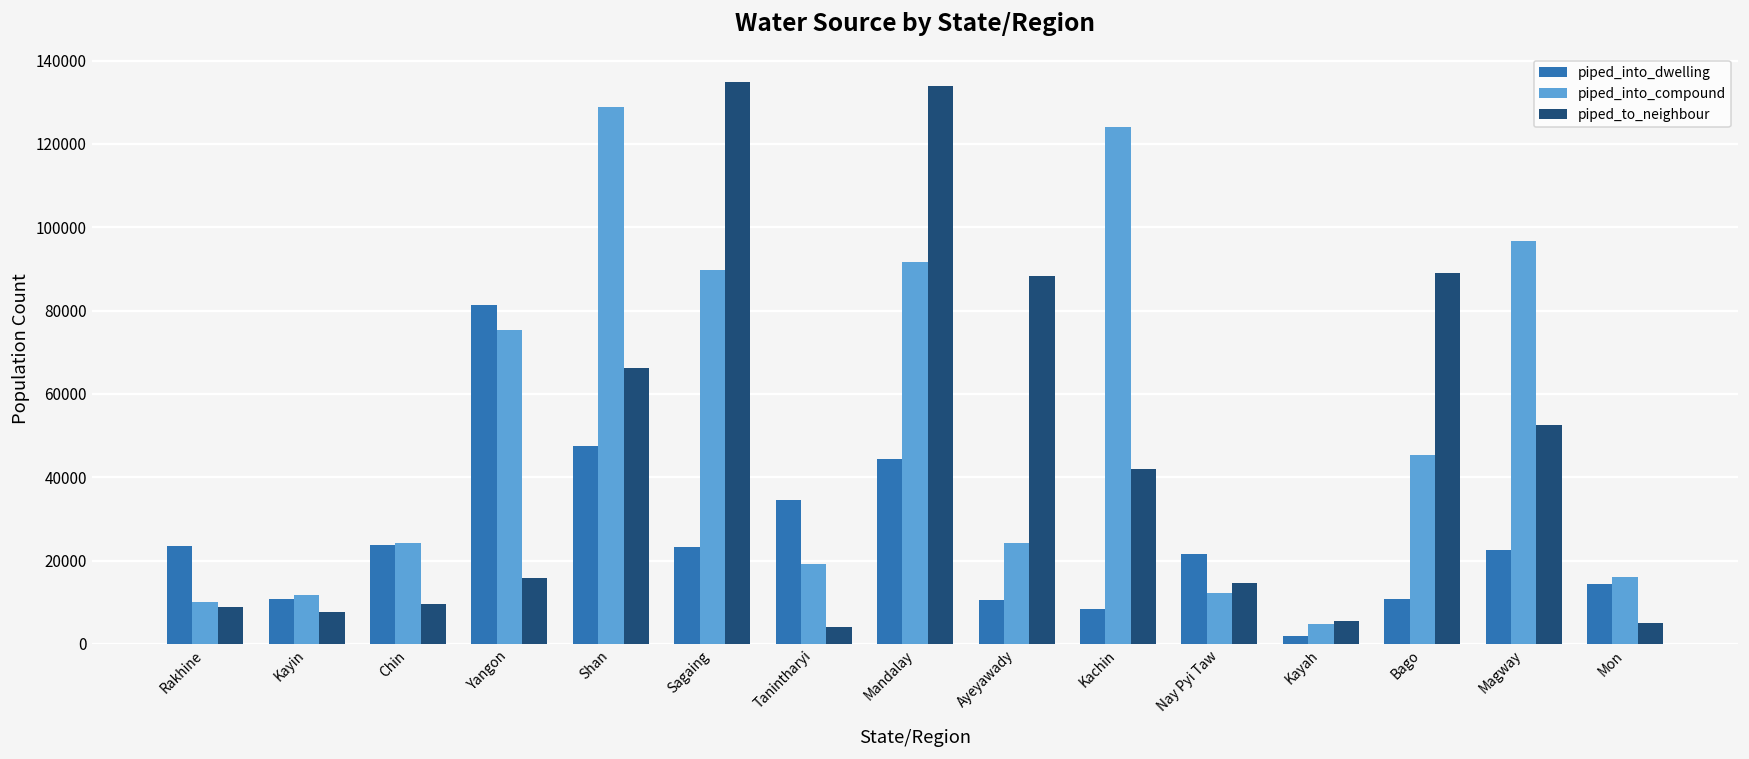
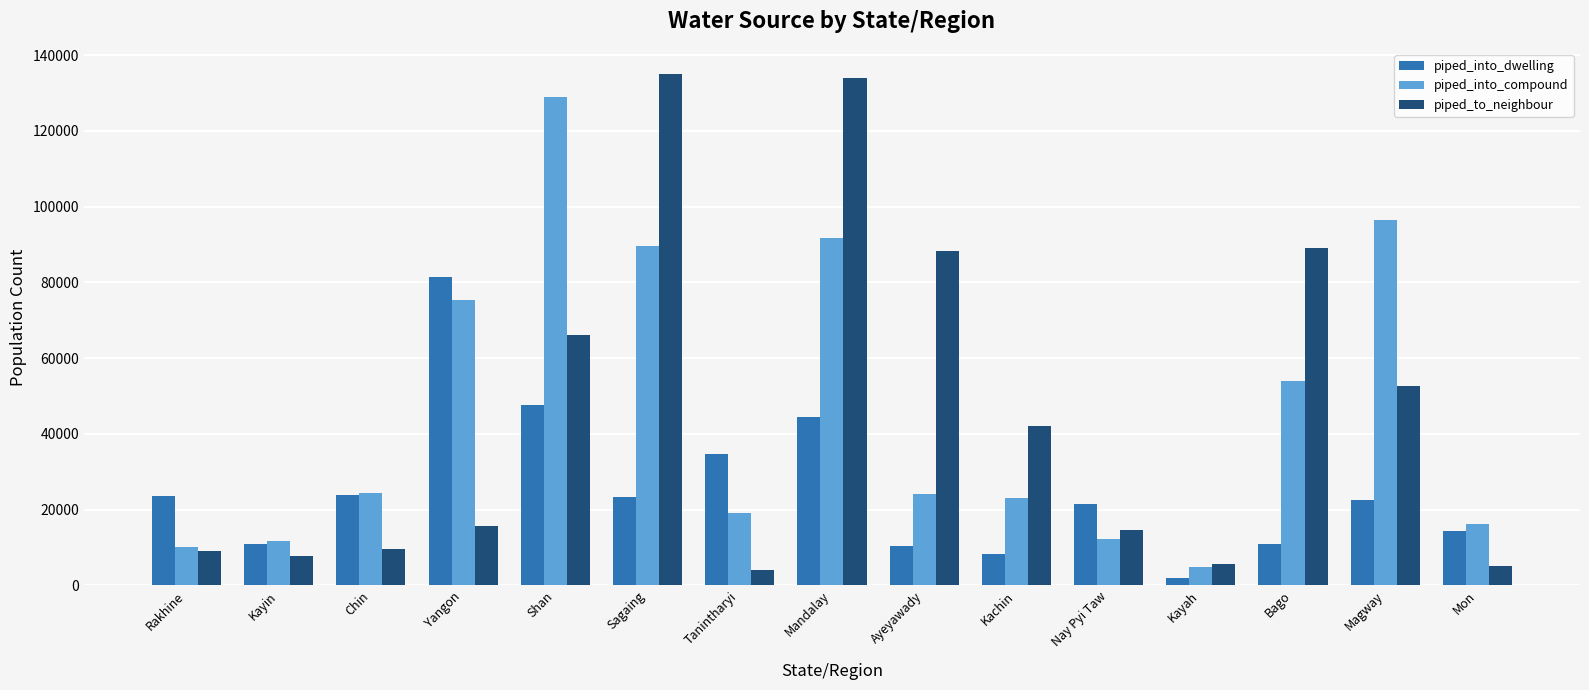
  {
    "piped_into_dwelling": {
      "Rakhine": 23000,
      "Kayin": 11000,
      "Chin": 24000,
      "Yangon": 81000,
      "Shan": 48000,
      "Sagaing": 23000,
      "Tanintharyi": 35000,
      "Mandalay": 44000,
      "Ayeyawady": 10000,
      "Kachin": 8000,
      "Nay Pyi Taw": 22000,
      "Kayah": 2000,
      "Bago": 11000,
      "Magway": 23000,
      "Mon": 14000
    },
    "piped_into_compound": {
      "Rakhine": 10000,
      "Kayin": 12000,
      "Chin": 24000,
      "Yangon": 75000,
      "Shan": 129000,
      "Sagaing": 90000,
      "Tanintharyi": 19000,
      "Mandalay": 92000,
      "Ayeyawady": 24000,
-     "Kachin": 124000,
+     "Kachin": 23000,
      "Nay Pyi Taw": 12000,
      "Kayah": 5000,
-     "Bago": 45000,
+     "Bago": 54000,
      "Magway": 97000,
      "Mon": 16000
    },
    "piped_to_neighbour": {
      "Rakhine": 9000,
      "Kayin": 8000,
      "Chin": 10000,
      "Yangon": 16000,
      "Shan": 66000,
      "Sagaing": 135000,
      "Tanintharyi": 4000,
      "Mandalay": 134000,
      "Ayeyawady": 88000,
      "Kachin": 42000,
      "Nay Pyi Taw": 15000,
      "Kayah": 6000,
      "Bago": 89000,
      "Magway": 53000,
      "Mon": 5000
    }
  }
